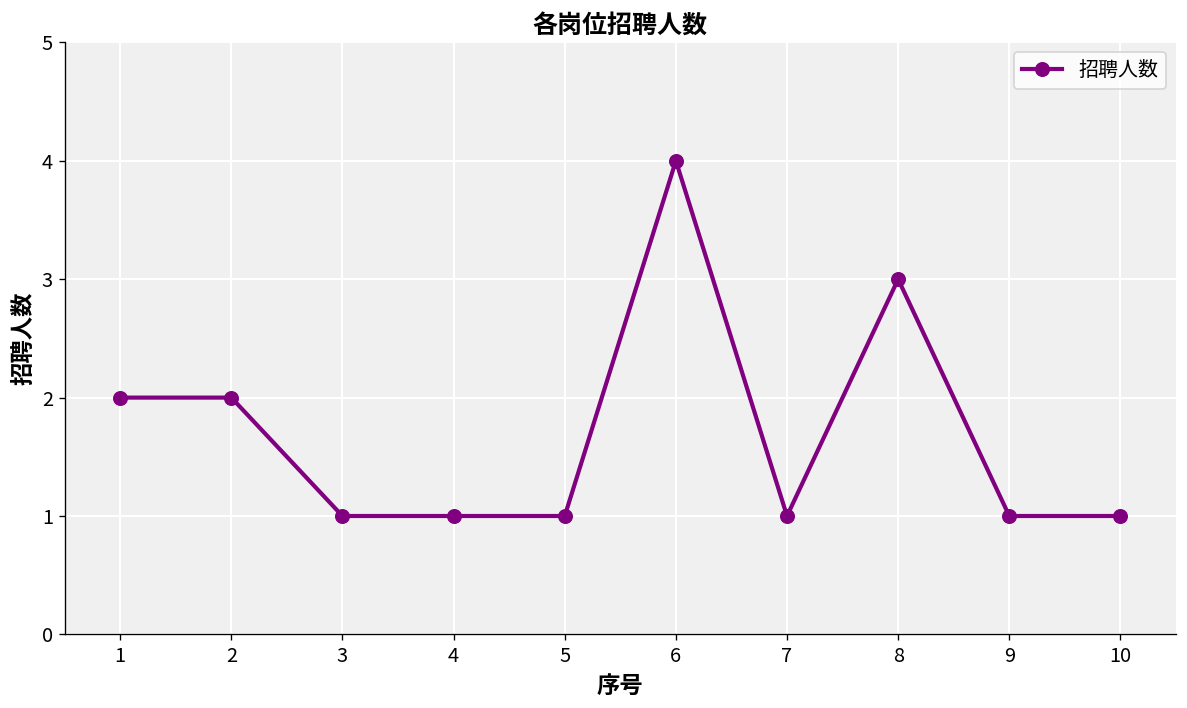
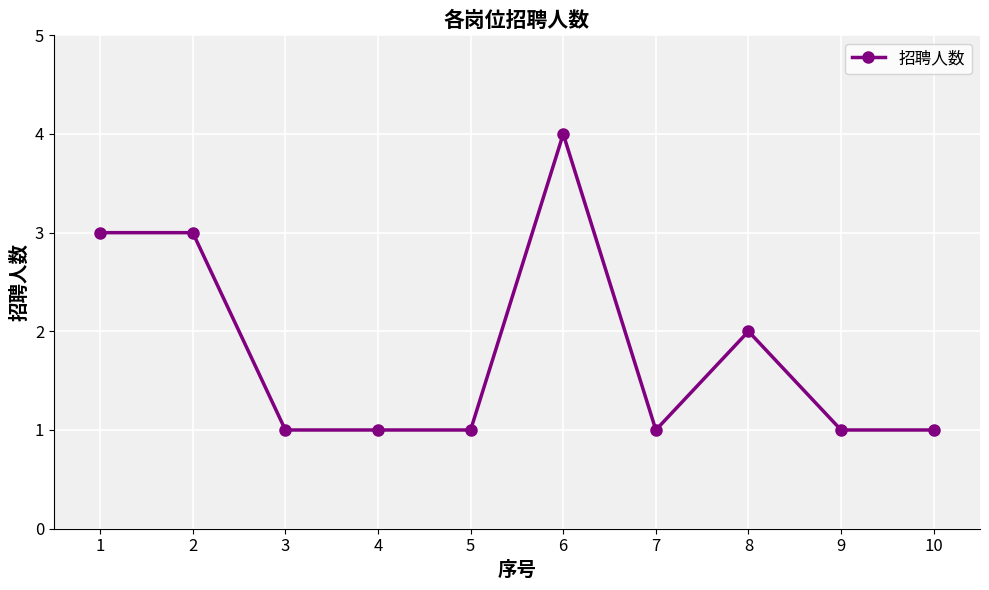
  {
-   "1": 2,
-   "2": 2,
+   "1": 3,
+   "2": 3,
    "3": 1,
    "4": 1,
    "5": 1,
    "6": 4,
    "7": 1,
-   "8": 3,
+   "8": 2,
    "9": 1,
    "10": 1
  }
